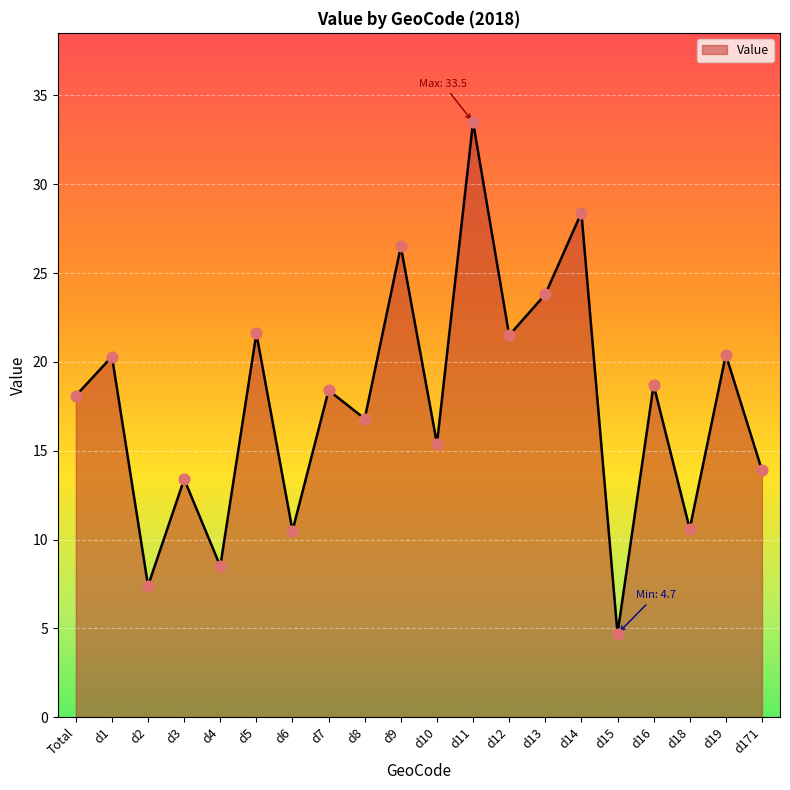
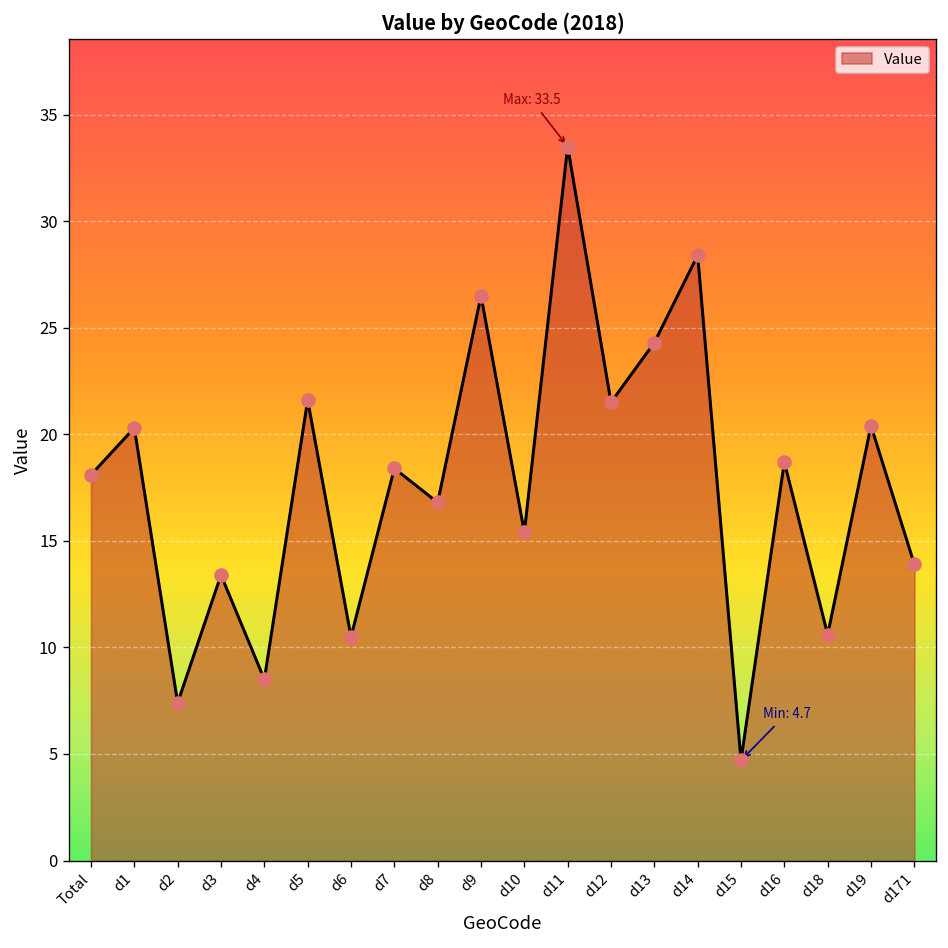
  {
    "Total": 18.1,
    "d1": 20.3,
    "d2": 7.4,
    "d3": 13.4,
    "d4": 8.5,
    "d5": 21.6,
    "d6": 10.5,
    "d7": 18.4,
    "d8": 16.8,
    "d9": 26.5,
    "d10": 15.4,
    "d12": 21.5,
-   "d13": 23.8,
+   "d13": 24.3,
    "d14": 28.4,
    "d16": 18.7,
    "d18": 10.6,
    "d19": 20.4,
    "d171": 13.9
  }
